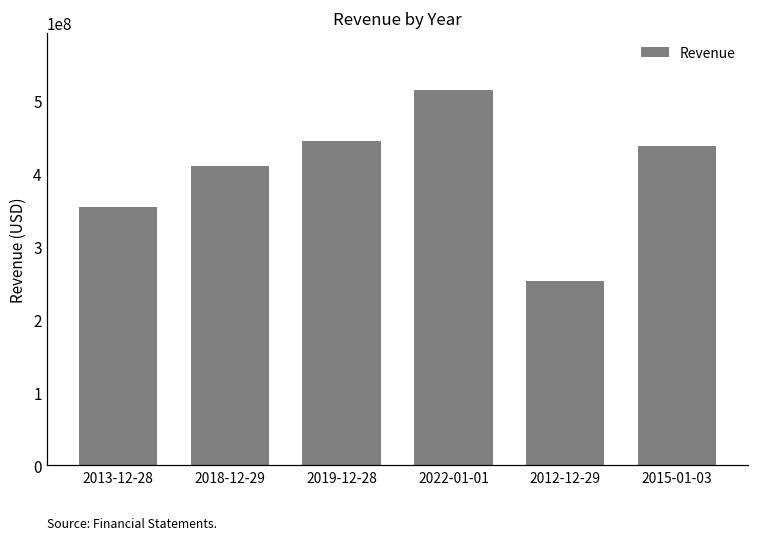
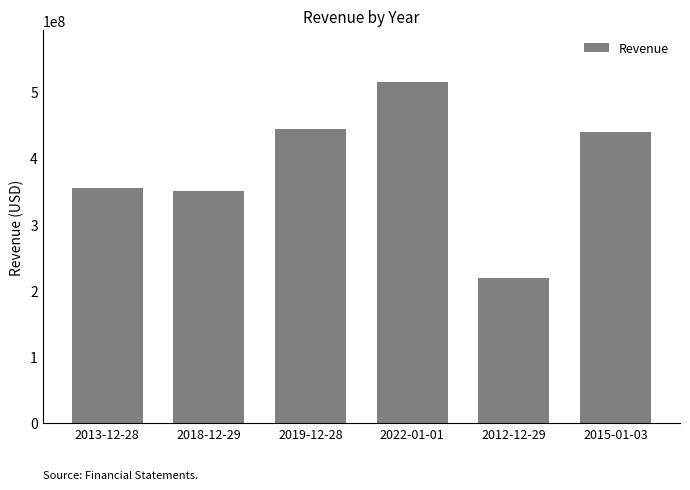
  {
    "2013-12-28": 350000000,
-   "2018-12-29": 410000000,
+   "2018-12-29": 350000000,
    "2019-12-28": 440000000,
    "2022-01-01": 520000000,
-   "2012-12-29": 250000000,
+   "2012-12-29": 220000000,
    "2015-01-03": 440000000
  }
